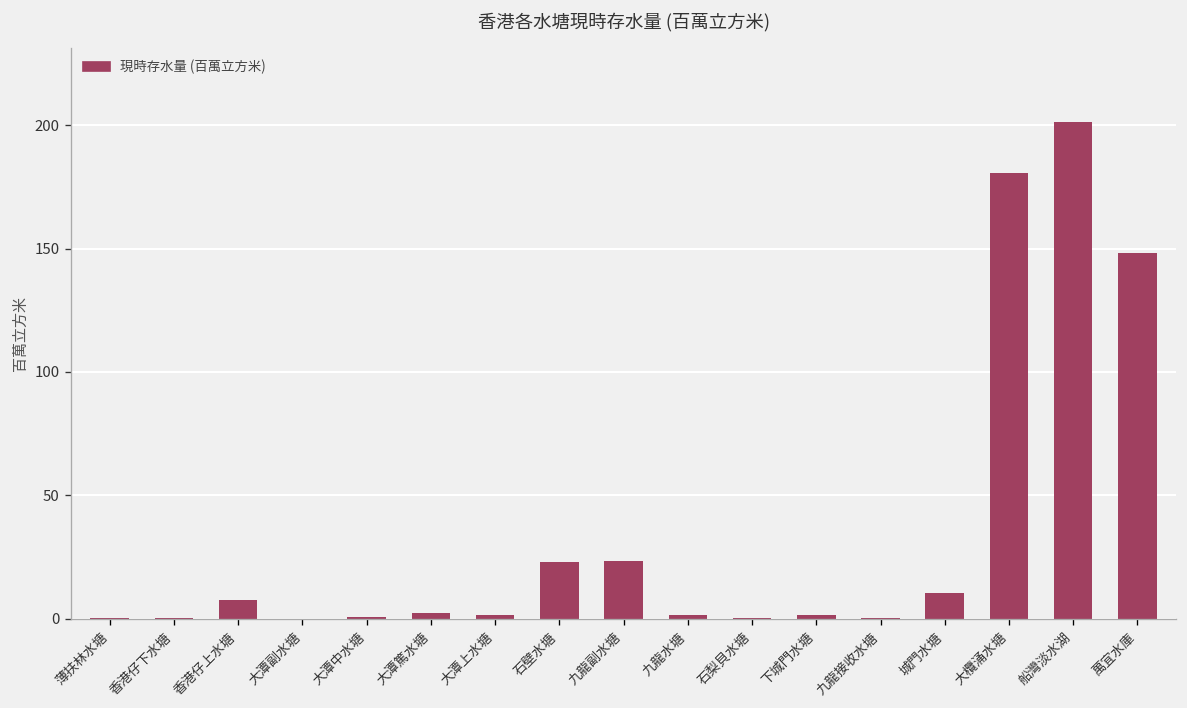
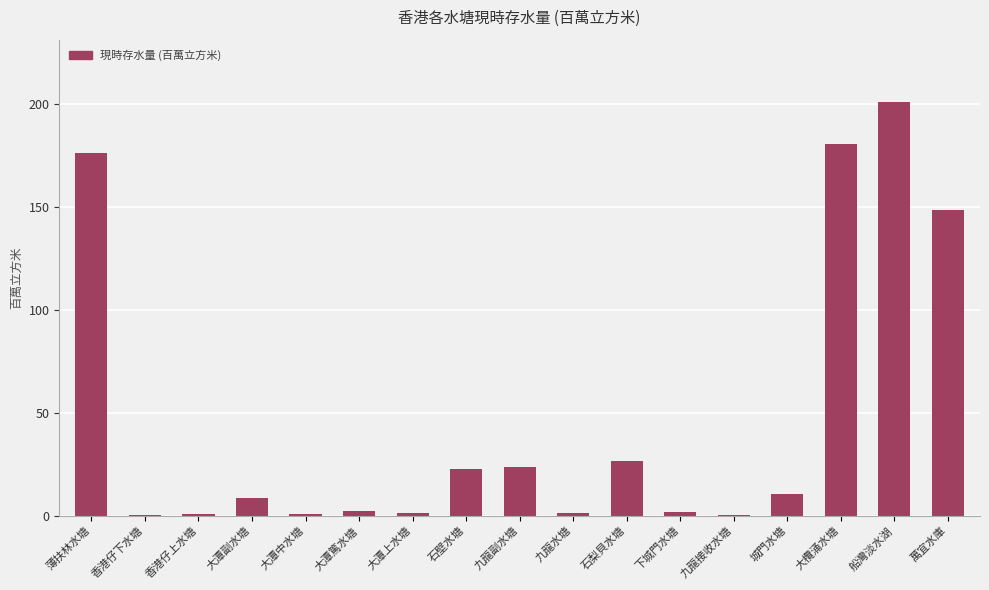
  {
-   "薄扶林水塘": 0,
-   "香港仔上水塘": 8,
-   "大潭副水塘": 0,
+   "薄扶林水塘": 176,
+   "香港仔上水塘": 1,
+   "大潭副水塘": 9,
    "大潭篤水塘": 2,
    "大潭上水塘": 1,
    "石壁水塘": 23,
    "九龍副水塘": 24,
    "九龍水塘": 1,
-   "石梨貝水塘": 0,
+   "石梨貝水塘": 26,
    "下城門水塘": 2,
    "城門水塘": 10,
    "大欖涌水塘": 181,
    "船灣淡水湖": 201,
    "萬宜水庫": 148
  }
